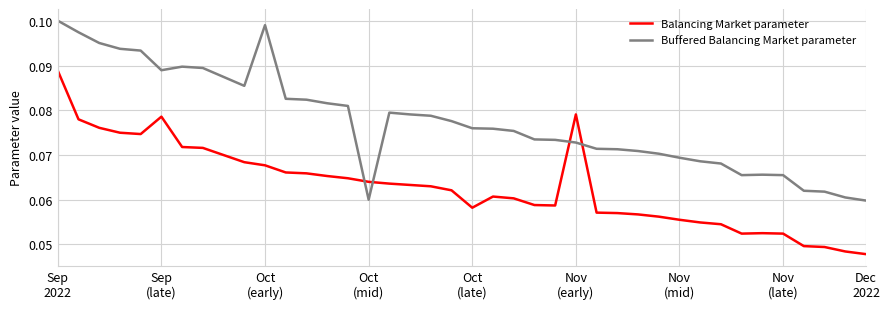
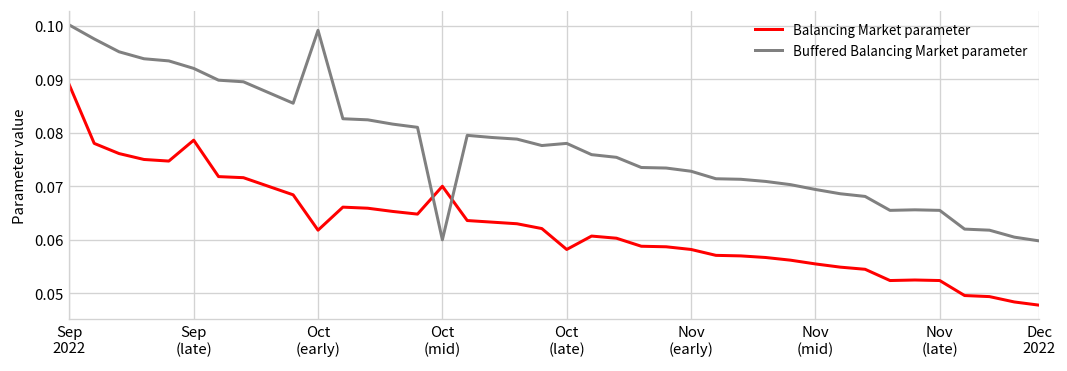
  {
    "Balancing Market parameter": {
      "Sep 2022": 0.089,
      "Sep (late)": 0.079,
-     "Oct (early)": 0.068,
-     "Oct (mid)": 0.064,
+     "Oct (early)": 0.062,
+     "Oct (mid)": 0.070,
      "Oct (late)": 0.058,
-     "Nov (early)": 0.079,
+     "Nov (early)": 0.058,
      "Nov (mid)": 0.056,
      "Nov (late)": 0.052,
      "Dec 2022": 0.048
    },
    "Buffered Balancing Market parameter": {
      "Sep 2022": 0.100,
-     "Sep (late)": 0.089,
+     "Sep (late)": 0.092,
      "Oct (early)": 0.099,
      "Oct (mid)": 0.060,
-     "Oct (late)": 0.076,
+     "Oct (late)": 0.078,
      "Nov (early)": 0.073,
      "Nov (mid)": 0.069,
      "Nov (late)": 0.066,
      "Dec 2022": 0.060
    }
  }
